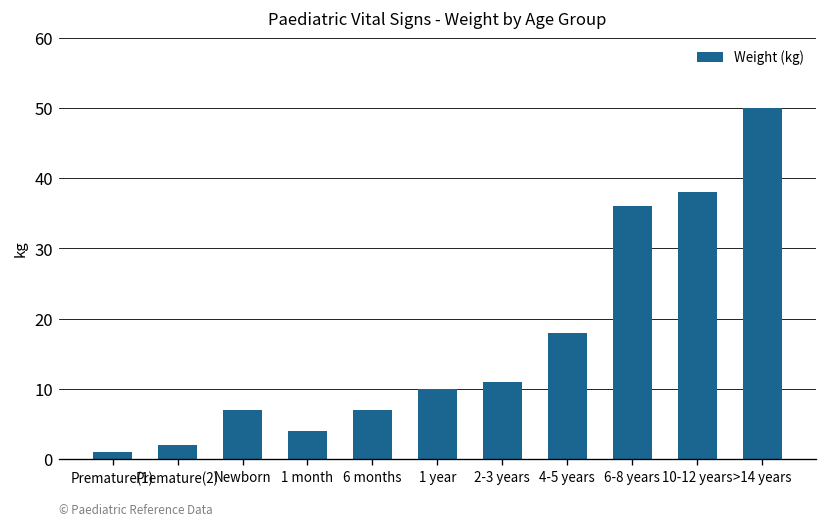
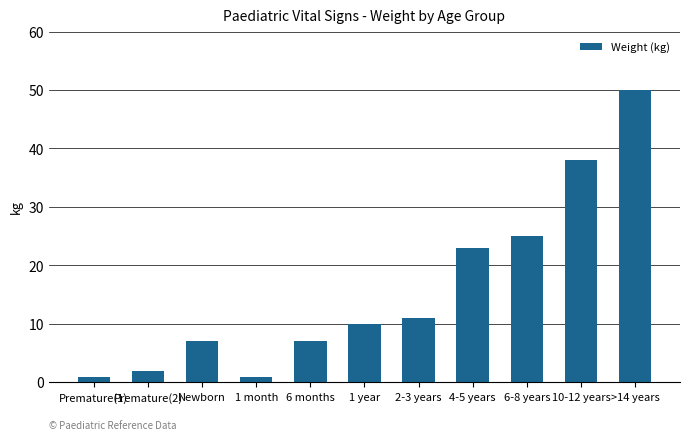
  {
    "Newborn": 7,
-   "1 month": 4,
+   "1 month": 1,
    "6 months": 7,
    "1 year": 10,
    "2-3 years": 11,
-   "4-5 years": 18,
-   "6-8 years": 36,
+   "4-5 years": 23,
+   "6-8 years": 25,
    "10-12 years": 38,
    ">14 years": 50
  }
